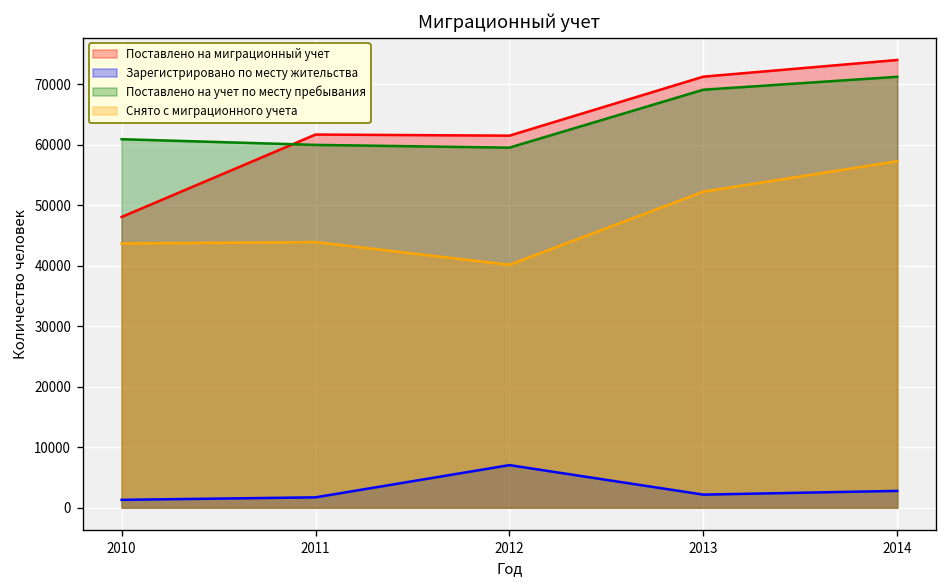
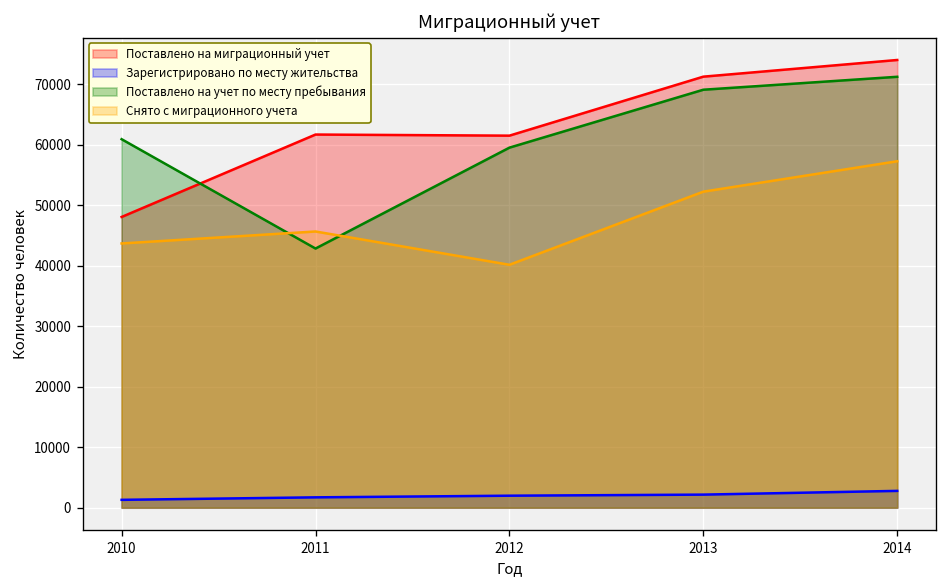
  {
    "Поставлено на миграционный учет": {
      "2010": 48000,
      "2011": 62000,
      "2012": 62000,
      "2013": 71000,
      "2014": 74000
    },
    "Зарегистрировано по месту жительства": {
      "2010": 1000,
      "2011": 2000,
-     "2012": 7000,
+     "2012": 2000,
      "2013": 2000,
      "2014": 3000
    },
    "Поставлено на учет по месту пребывания": {
      "2010": 61000,
-     "2011": 60000,
+     "2011": 43000,
      "2012": 60000,
      "2013": 69000,
      "2014": 71000
    },
    "Снято с миграционного учета": {
      "2010": 44000,
-     "2011": 44000,
+     "2011": 46000,
      "2012": 40000,
      "2013": 52000,
      "2014": 57000
    }
  }
